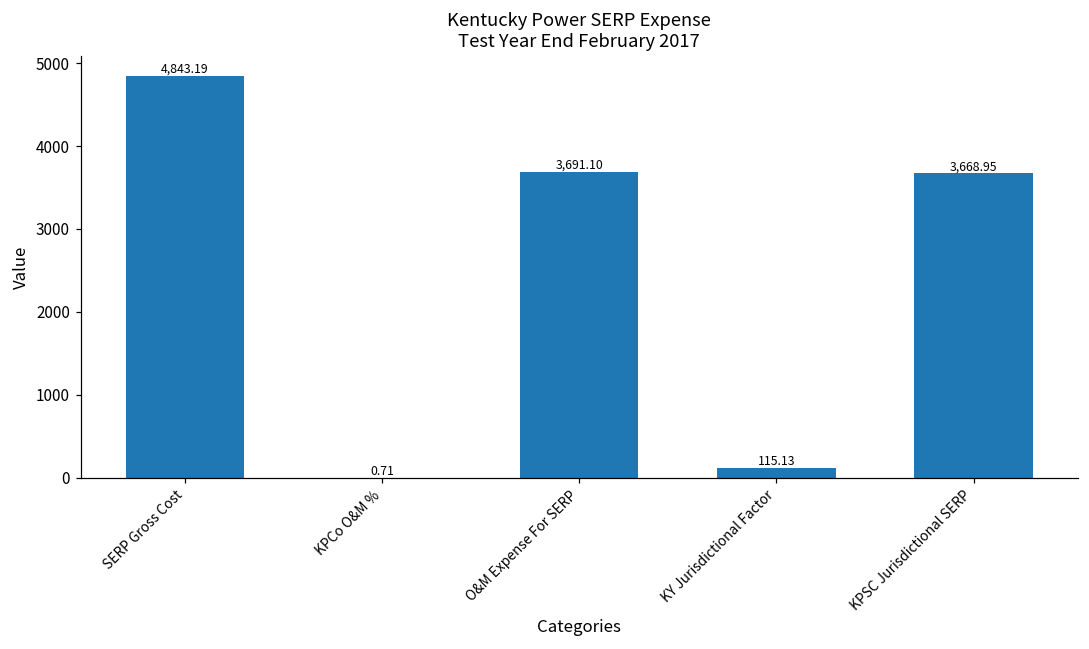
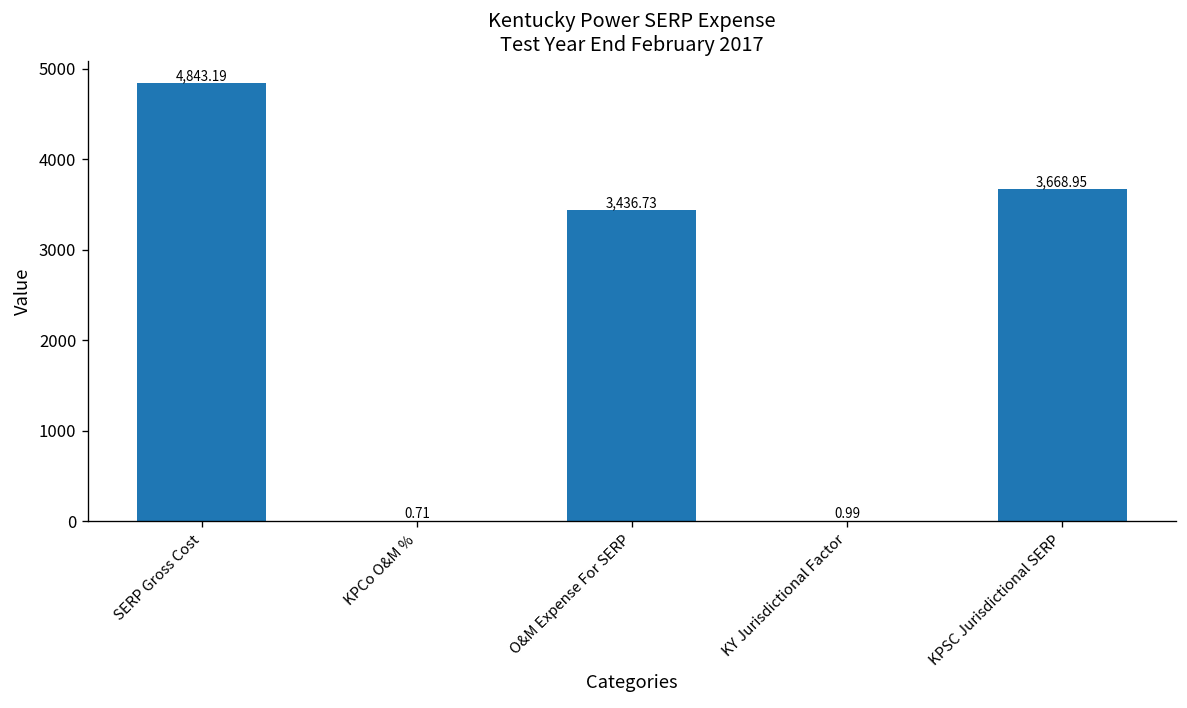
  {
    "SERP Gross Cost": "4,843.19",
    "KPCo O&M %": "0.71",
-   "O&M Expense For SERP": "3,691.10",
-   "KY Jurisdictional Factor": "115.13",
+   "O&M Expense For SERP": "3,436.73",
+   "KY Jurisdictional Factor": "0.99",
    "KPSC Jurisdictional SERP": "3,668.95"
  }
